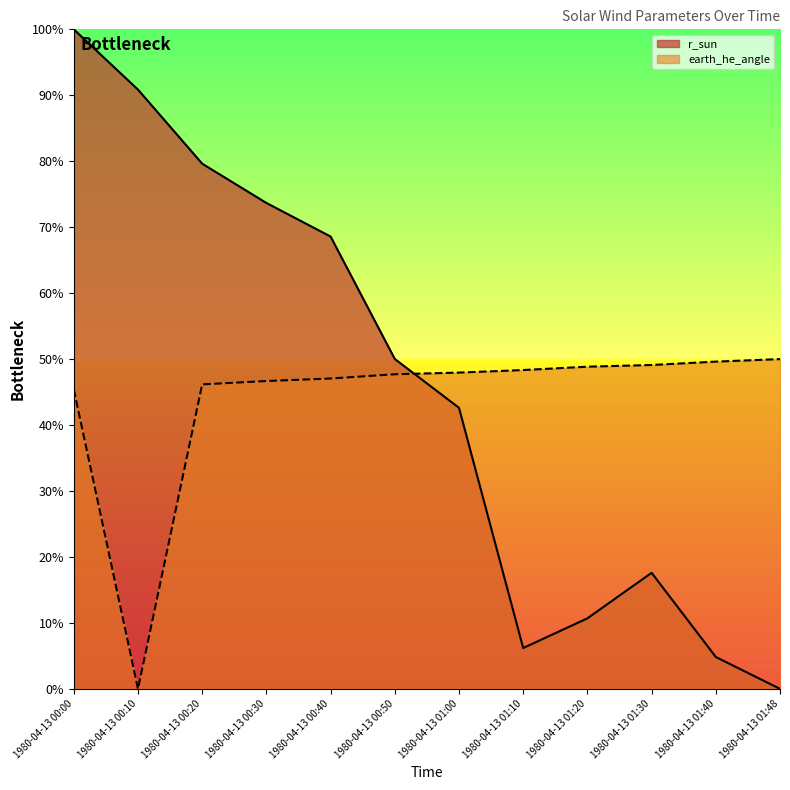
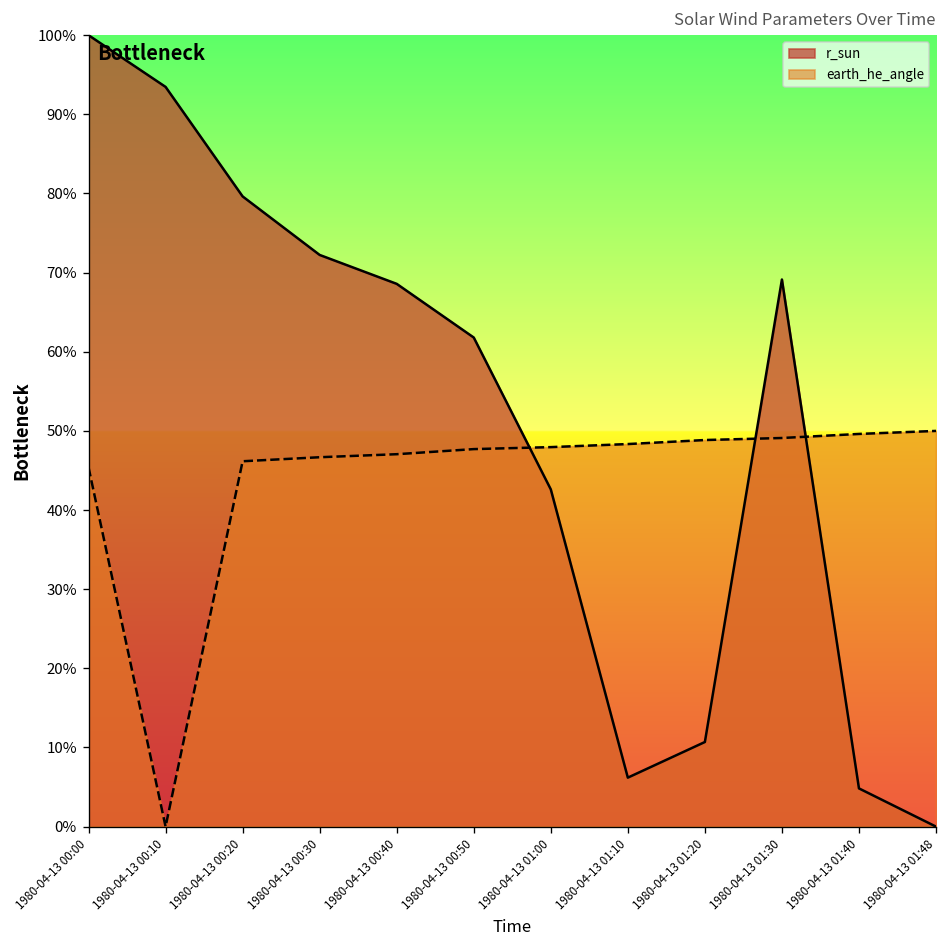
  {
    "r_sun": {
      "1980-04-13 00:00": "100%",
-     "1980-04-13 00:10": "91%",
+     "1980-04-13 00:10": "93%",
      "1980-04-13 00:20": "80%",
-     "1980-04-13 00:30": "74%",
+     "1980-04-13 00:30": "72%",
      "1980-04-13 00:40": "69%",
-     "1980-04-13 00:50": "50%",
+     "1980-04-13 00:50": "62%",
      "1980-04-13 01:00": "43%",
      "1980-04-13 01:10": "6%",
      "1980-04-13 01:20": "11%",
-     "1980-04-13 01:30": "18%",
+     "1980-04-13 01:30": "69%",
      "1980-04-13 01:40": "5%",
      "1980-04-13 01:48": "0%"
    },
    "earth_he_angle": {
      "1980-04-13 00:00": "45%",
      "1980-04-13 00:10": "0%",
      "1980-04-13 00:20": "46%",
      "1980-04-13 00:30": "47%",
      "1980-04-13 00:40": "47%",
      "1980-04-13 00:50": "48%",
      "1980-04-13 01:00": "48%",
      "1980-04-13 01:10": "48%",
      "1980-04-13 01:20": "49%",
      "1980-04-13 01:30": "49%",
      "1980-04-13 01:40": "50%",
      "1980-04-13 01:48": "50%"
    }
  }
